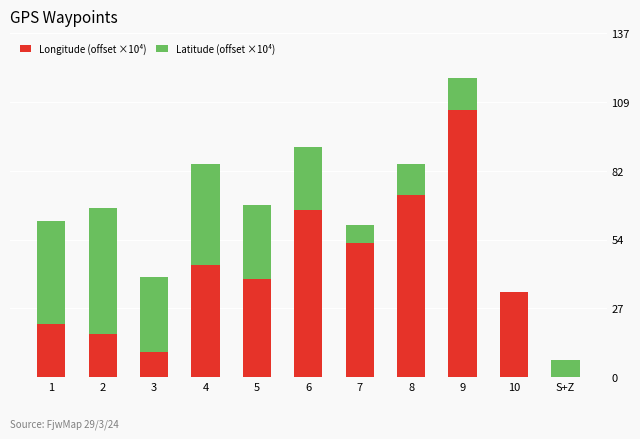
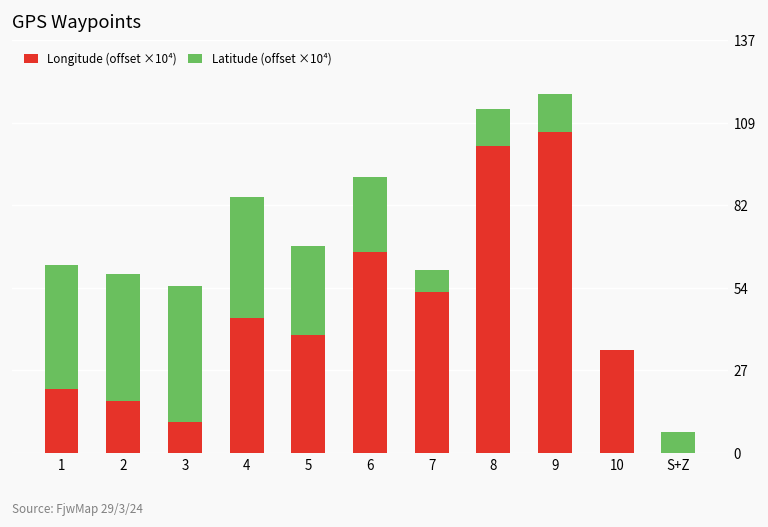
  {
    "Longitude (offset ×10⁴)": {
      "1": 21,
      "2": 17,
      "3": 10,
      "4": 45,
      "5": 39,
      "6": 67,
      "7": 53,
-     "8": 73,
+     "8": 102,
      "9": 107,
      "10": 34,
      "S+Z": 0
    },
    "Latitude (offset ×10⁴)": {
      "1": 41,
-     "2": 50,
-     "3": 30,
+     "2": 42,
+     "3": 45,
      "4": 40,
      "5": 30,
      "6": 25,
      "7": 7,
      "8": 12,
      "9": 13,
      "10": 0,
      "S+Z": 7
    }
  }
